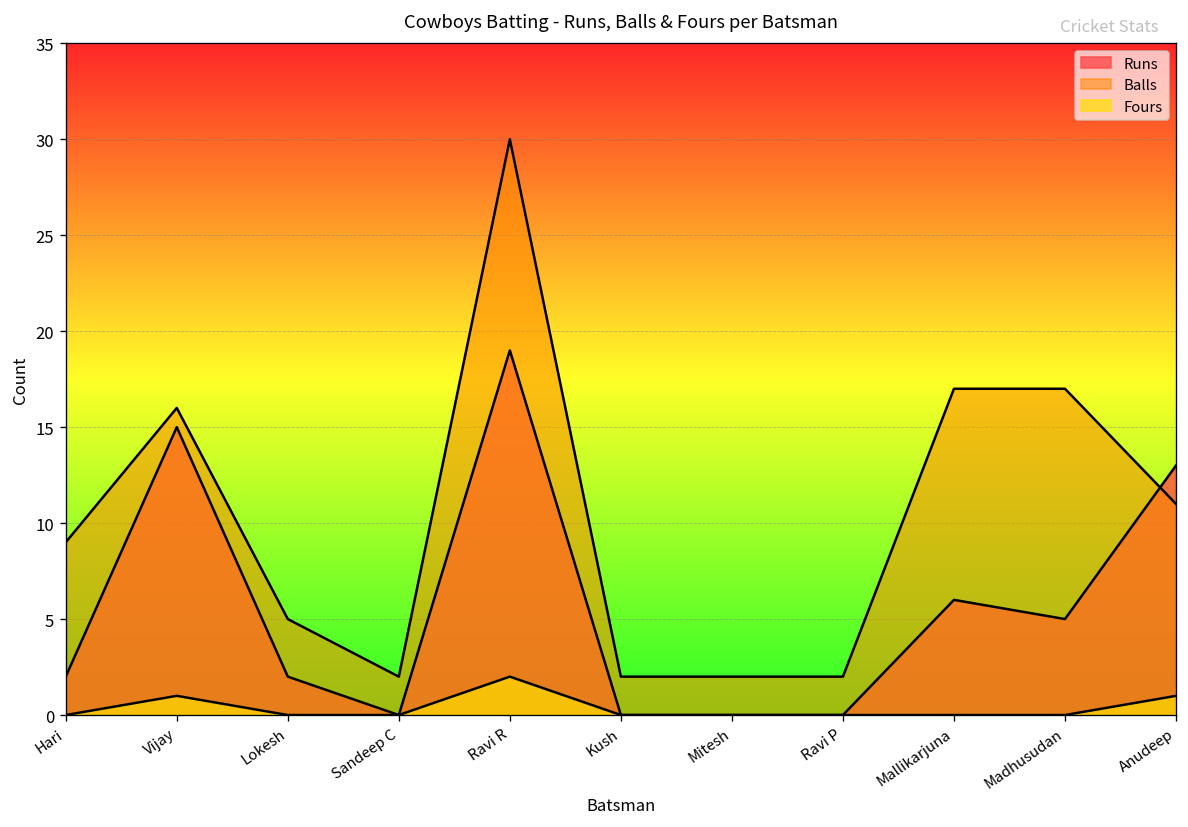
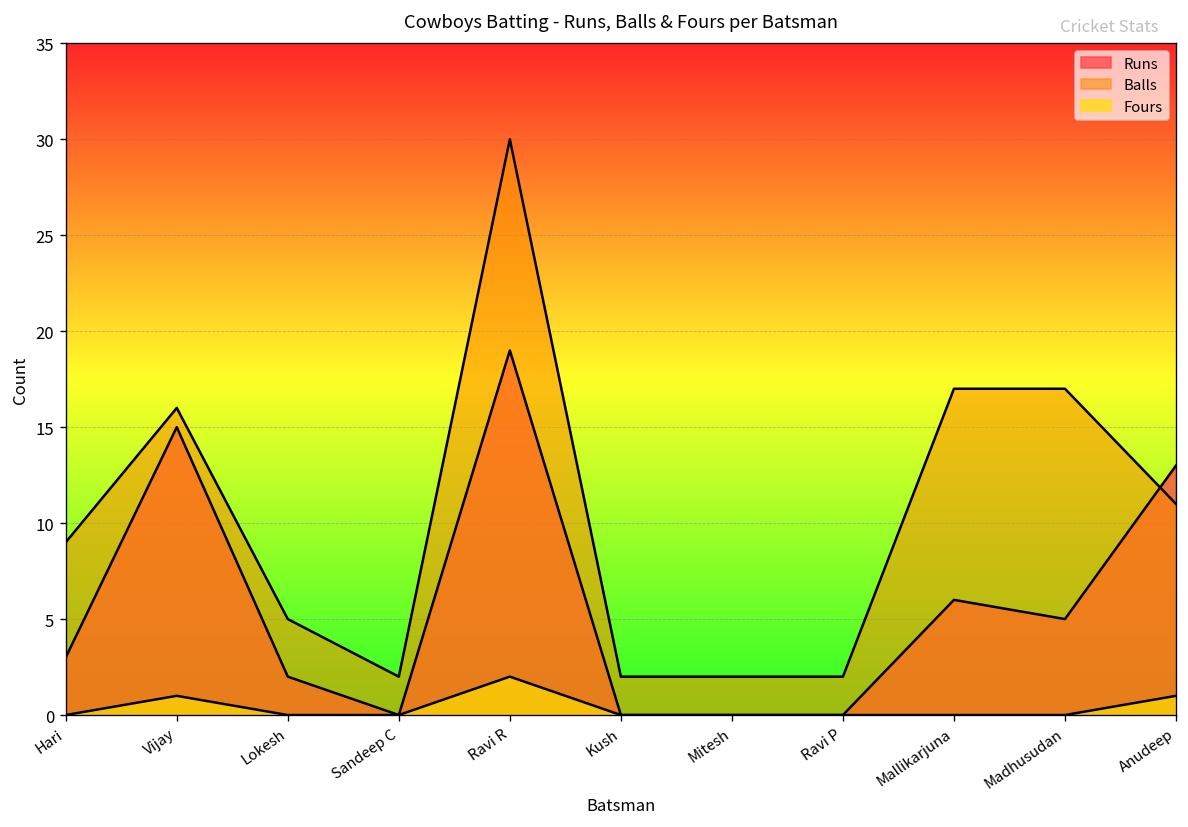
  {
    "Runs": {
-     "Hari": 2,
+     "Hari": 3,
      "Vijay": 15,
      "Lokesh": 2,
      "Ravi R": 19,
      "Mallikarjuna": 6,
      "Madhusudan": 5,
      "Anudeep": 13
    },
    "Balls": {
      "Hari": 9,
      "Vijay": 16,
      "Lokesh": 5,
      "Sandeep C": 2,
      "Ravi R": 30,
      "Kush": 2,
      "Mitesh": 2,
      "Ravi P": 2,
      "Mallikarjuna": 17,
      "Madhusudan": 17,
      "Anudeep": 11
    },
    "Fours": {
      "Hari": 0,
      "Vijay": 1,
      "Lokesh": 0,
      "Ravi R": 2,
      "Mallikarjuna": 0,
      "Madhusudan": 0,
      "Anudeep": 1
    }
  }
